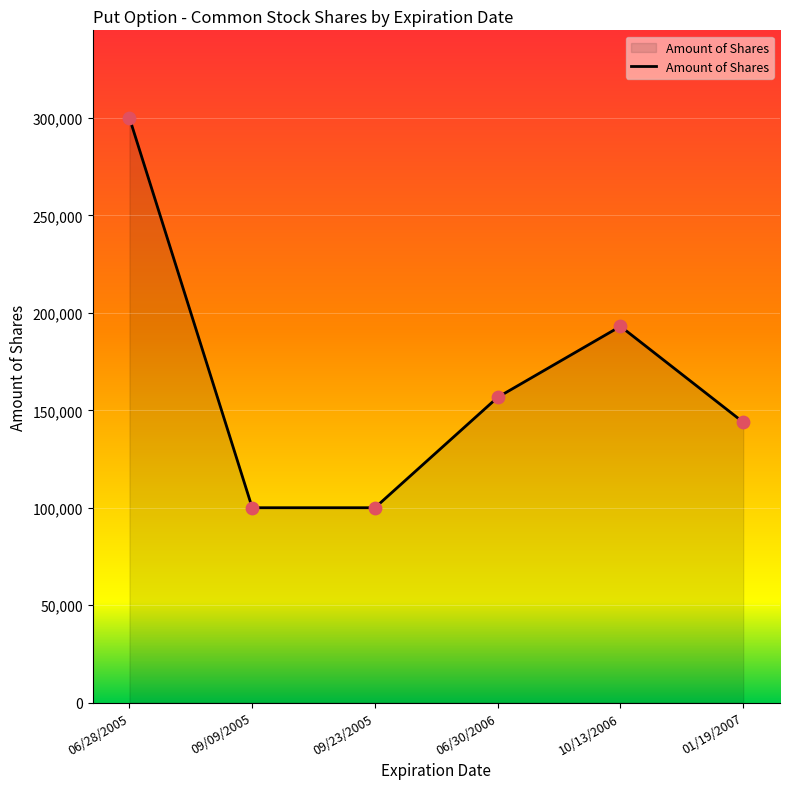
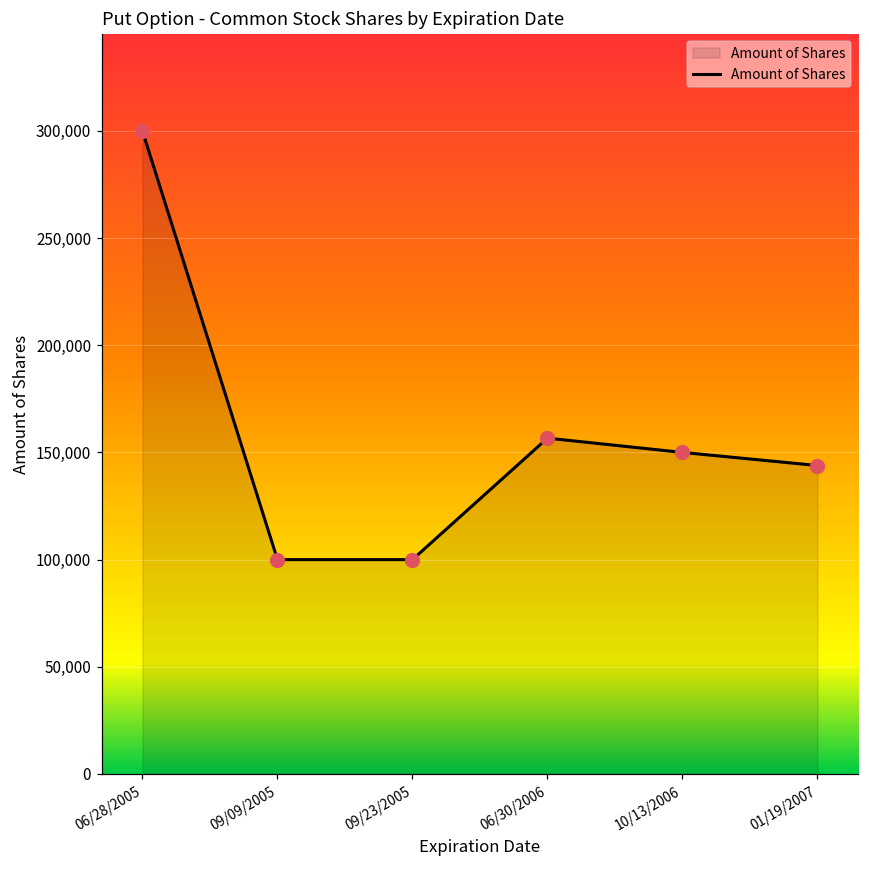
  {
    "06/28/2005": "300,000",
    "09/09/2005": "100,000",
    "09/23/2005": "100,000",
    "06/30/2006": "157,000",
-   "10/13/2006": "193,000",
+   "10/13/2006": "150,000",
    "01/19/2007": "144,000"
  }
